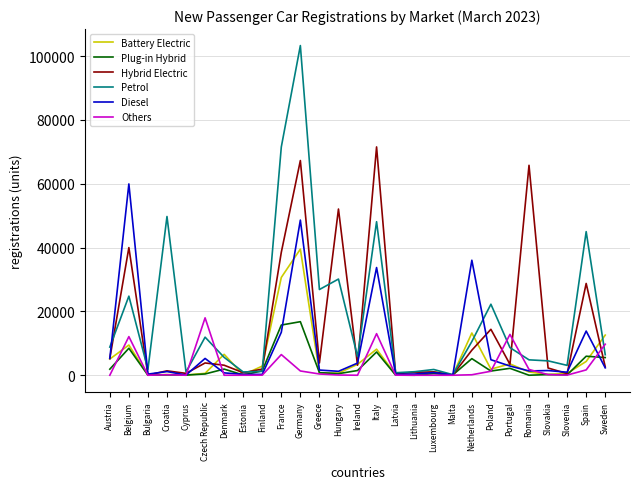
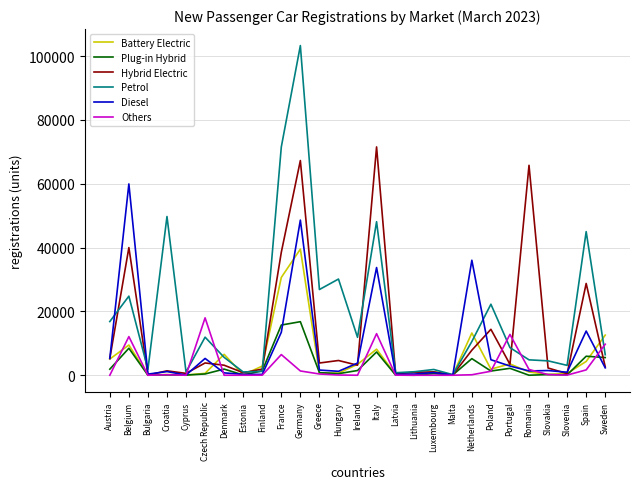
  {
    "Battery Electric": {
      "Belgium": 9000,
      "Denmark": 7000,
      "Finland": 3000,
      "France": 31000,
      "Germany": 40000,
      "Italy": 8000,
      "Netherlands": 13000,
      "Spain": 4000,
      "Sweden": 13000
    },
    "Plug-in Hybrid": {
      "Austria": 2000,
      "Belgium": 8000,
      "Denmark": 2000,
      "France": 16000,
      "Germany": 17000,
      "Ireland": 1000,
      "Italy": 7000,
      "Netherlands": 5000,
      "Romania": 0,
      "Spain": 6000,
      "Sweden": 6000
    },
    "Hybrid Electric": {
      "Belgium": 40000,
      "Czech Republic": 4000,
      "Denmark": 3000,
      "France": 39000,
      "Germany": 67000,
      "Greece": 4000,
-     "Hungary": 52000,
+     "Hungary": 5000,
      "Italy": 72000,
      "Netherlands": 8000,
      "Poland": 14000,
      "Romania": 66000,
      "Slovakia": 2000,
      "Spain": 29000
    },
    "Petrol": {
-     "Austria": 9000,
+     "Austria": 17000,
      "Belgium": 25000,
      "Bulgaria": 2000,
      "Croatia": 50000,
      "Czech Republic": 12000,
      "Denmark": 6000,
      "France": 72000,
      "Germany": 103000,
      "Greece": 27000,
      "Hungary": 30000,
-     "Ireland": 6000,
+     "Ireland": 12000,
      "Italy": 48000,
      "Netherlands": 11000,
      "Poland": 22000,
      "Portugal": 9000,
      "Romania": 5000,
      "Slovakia": 5000,
      "Slovenia": 3000,
      "Spain": 45000,
      "Sweden": 6000
    },
    "Diesel": {
      "Belgium": 60000,
      "Czech Republic": 5000,
      "France": 13000,
      "Germany": 49000,
      "Greece": 2000,
      "Italy": 34000,
      "Netherlands": 36000,
      "Poland": 5000,
      "Slovakia": 1000,
      "Spain": 14000
    },
    "Others": {
      "Austria": 0,
      "Belgium": 12000,
      "Czech Republic": 18000,
      "France": 6000,
      "Germany": 1000,
      "Ireland": 0,
      "Italy": 13000,
      "Netherlands": 0,
      "Portugal": 13000,
      "Spain": 2000,
      "Sweden": 10000
    }
  }
